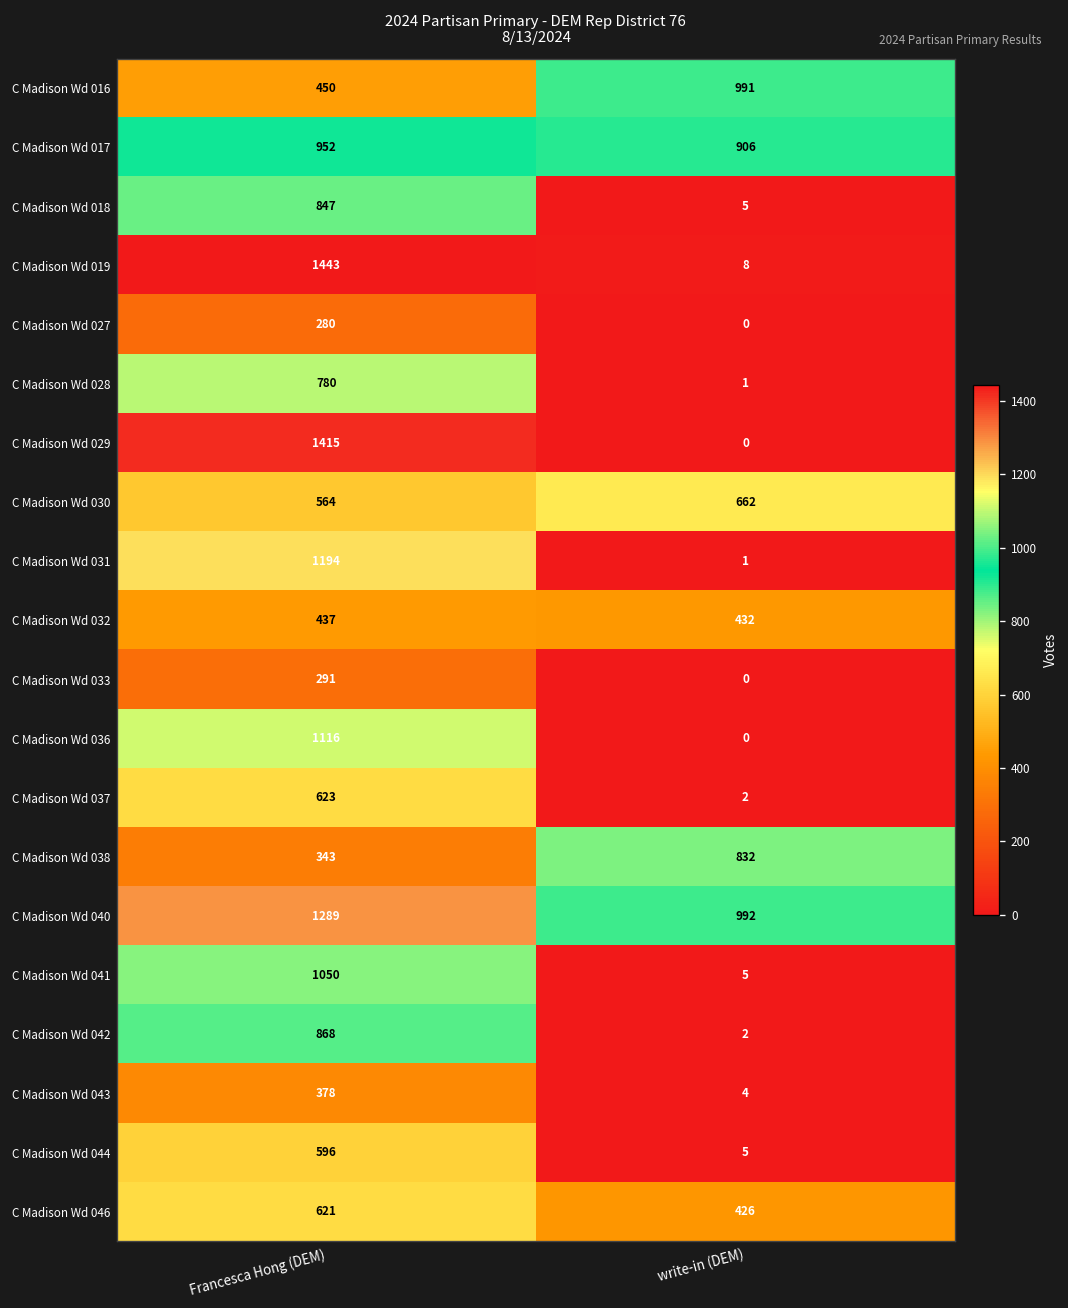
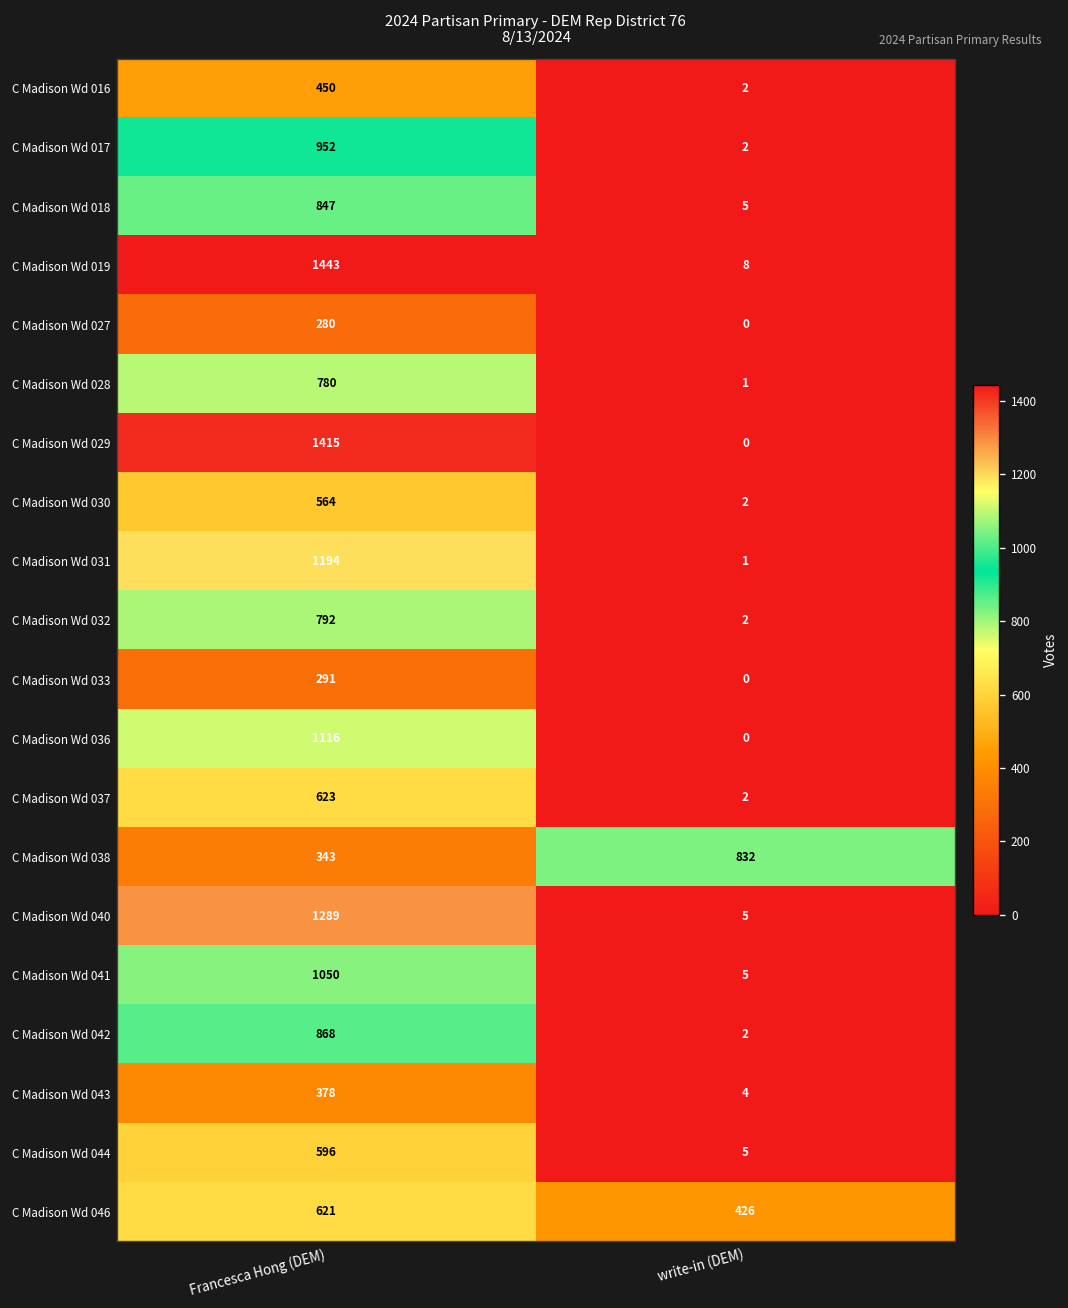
  {
    "C Madison Wd 016": {
      "Francesca Hong (DEM)": 450,
-     "write-in (DEM)": 991
+     "write-in (DEM)": 2
    },
    "C Madison Wd 017": {
      "Francesca Hong (DEM)": 952,
-     "write-in (DEM)": 906
+     "write-in (DEM)": 2
    },
    "C Madison Wd 018": {
      "Francesca Hong (DEM)": 847,
      "write-in (DEM)": 5
    },
    "C Madison Wd 019": {
      "Francesca Hong (DEM)": 1443,
      "write-in (DEM)": 8
    },
    "C Madison Wd 027": {
      "Francesca Hong (DEM)": 280,
      "write-in (DEM)": 0
    },
    "C Madison Wd 028": {
      "Francesca Hong (DEM)": 780,
      "write-in (DEM)": 1
    },
    "C Madison Wd 029": {
      "Francesca Hong (DEM)": 1415,
      "write-in (DEM)": 0
    },
    "C Madison Wd 030": {
      "Francesca Hong (DEM)": 564,
-     "write-in (DEM)": 662
+     "write-in (DEM)": 2
    },
    "C Madison Wd 031": {
      "Francesca Hong (DEM)": 1194,
      "write-in (DEM)": 1
    },
    "C Madison Wd 032": {
-     "Francesca Hong (DEM)": 437,
-     "write-in (DEM)": 432
+     "Francesca Hong (DEM)": 792,
+     "write-in (DEM)": 2
    },
    "C Madison Wd 033": {
      "Francesca Hong (DEM)": 291,
      "write-in (DEM)": 0
    },
    "C Madison Wd 036": {
      "Francesca Hong (DEM)": 1116,
      "write-in (DEM)": 0
    },
    "C Madison Wd 037": {
      "Francesca Hong (DEM)": 623,
      "write-in (DEM)": 2
    },
    "C Madison Wd 038": {
      "Francesca Hong (DEM)": 343,
      "write-in (DEM)": 832
    },
    "C Madison Wd 040": {
      "Francesca Hong (DEM)": 1289,
-     "write-in (DEM)": 992
+     "write-in (DEM)": 5
    },
    "C Madison Wd 041": {
      "Francesca Hong (DEM)": 1050,
      "write-in (DEM)": 5
    },
    "C Madison Wd 042": {
      "Francesca Hong (DEM)": 868,
      "write-in (DEM)": 2
    },
    "C Madison Wd 043": {
      "Francesca Hong (DEM)": 378,
      "write-in (DEM)": 4
    },
    "C Madison Wd 044": {
      "Francesca Hong (DEM)": 596,
      "write-in (DEM)": 5
    },
    "C Madison Wd 046": {
      "Francesca Hong (DEM)": 621,
      "write-in (DEM)": 426
    }
  }
